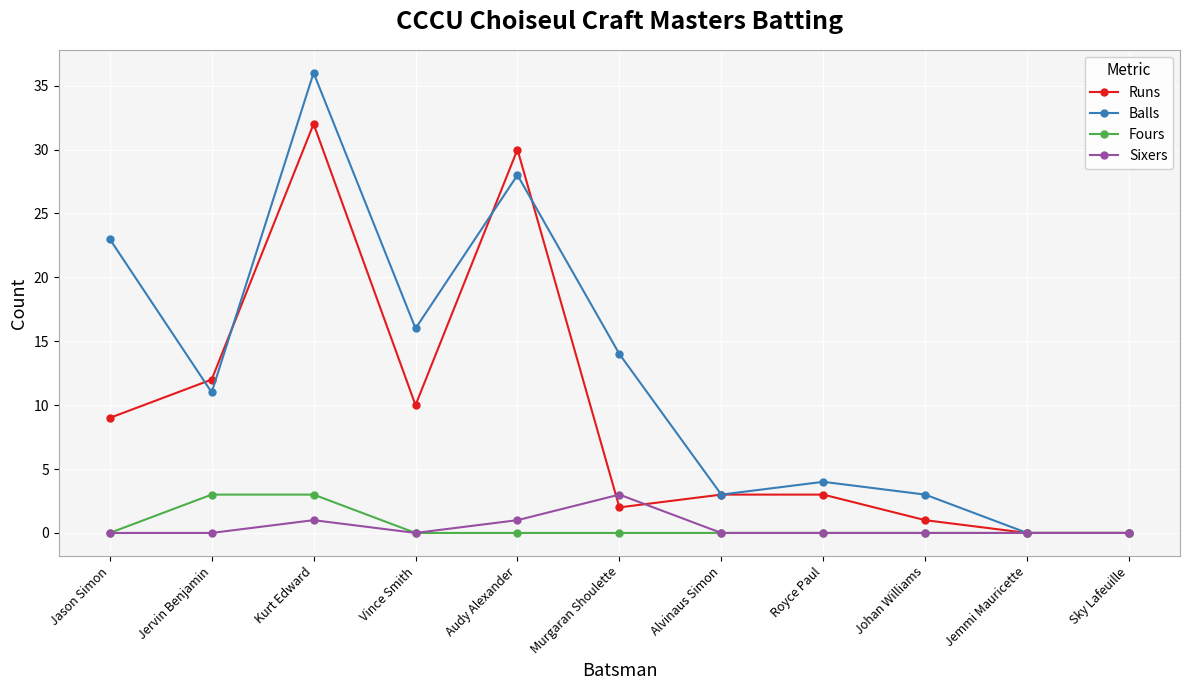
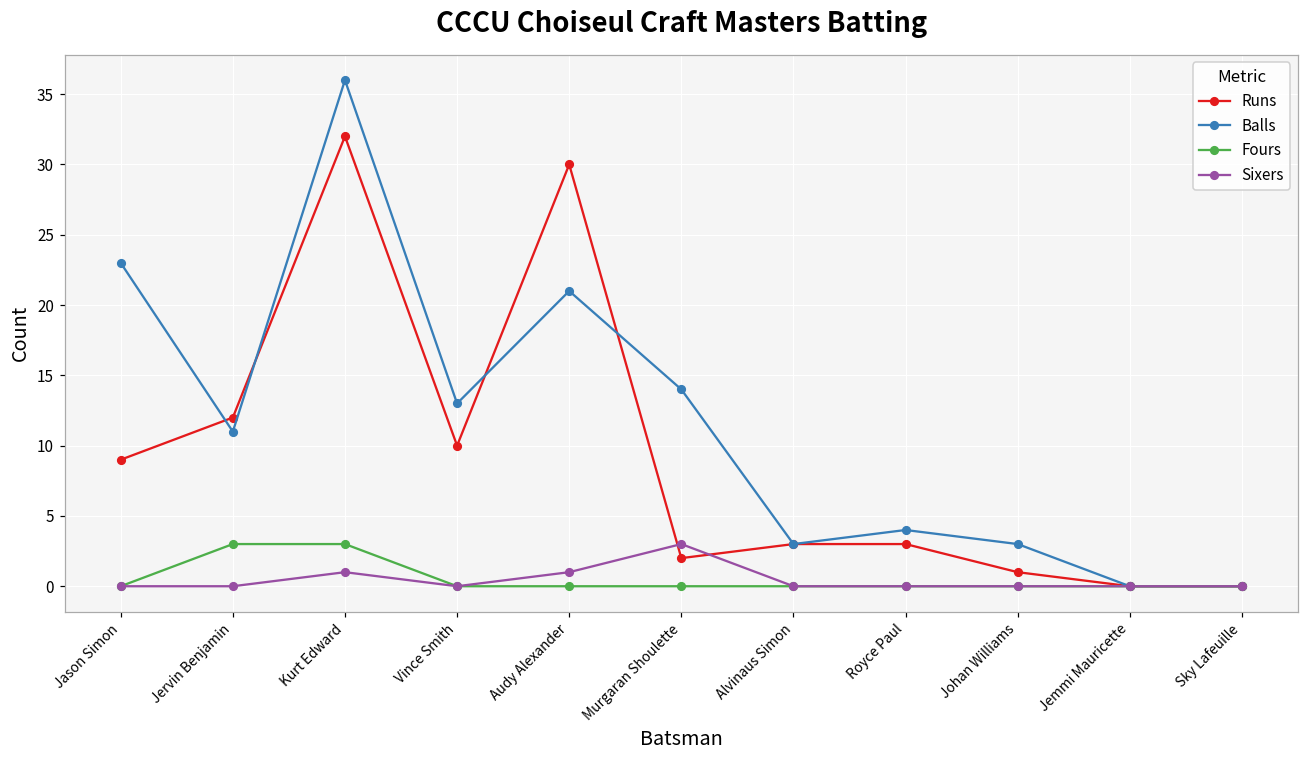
  {
    "Runs": {
      "Jason Simon": 9,
      "Jervin Benjamin": 12,
      "Kurt Edward": 32,
      "Vince Smith": 10,
      "Audy Alexander": 30,
      "Murgaran Shoulette": 2,
      "Royce Paul": 3,
      "Johan Williams": 1
    },
    "Balls": {
      "Jason Simon": 23,
      "Jervin Benjamin": 11,
      "Kurt Edward": 36,
-     "Vince Smith": 16,
-     "Audy Alexander": 28,
+     "Vince Smith": 13,
+     "Audy Alexander": 21,
      "Murgaran Shoulette": 14,
      "Royce Paul": 4,
      "Johan Williams": 3
    },
    "Fours": {
      "Jervin Benjamin": 3,
      "Kurt Edward": 3,
      "Audy Alexander": 0,
      "Murgaran Shoulette": 0
    },
    "Sixers": {
      "Jervin Benjamin": 0,
      "Kurt Edward": 1,
      "Audy Alexander": 1,
      "Murgaran Shoulette": 3
    }
  }
